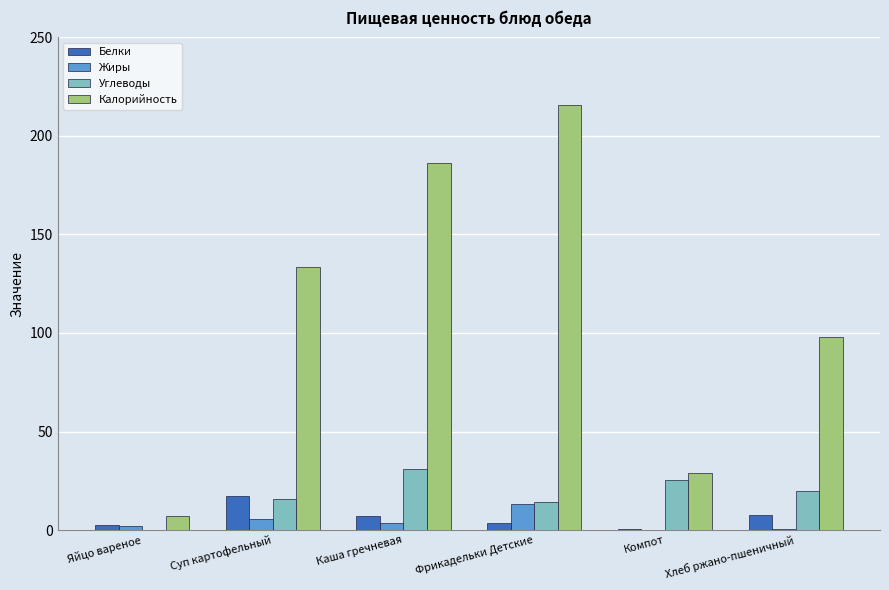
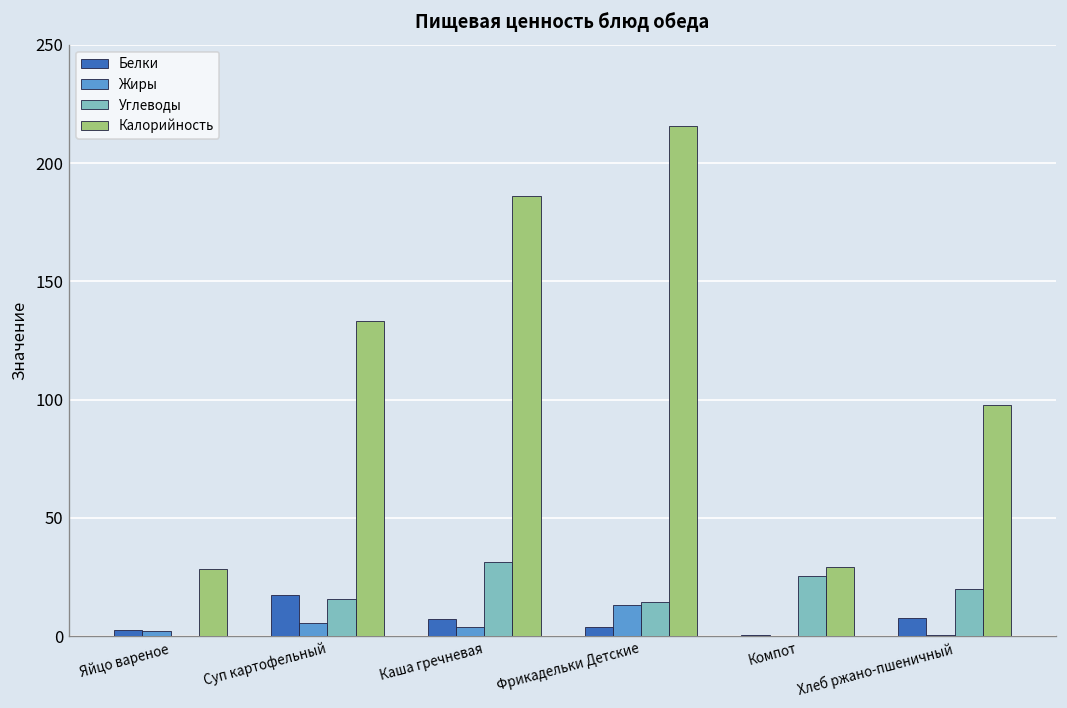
  {
    "Белки": {
      "Яйцо вареное": 2,
      "Суп картофельный": 17,
      "Каша гречневая": 7,
      "Фрикадельки Детские": 4,
      "Хлеб ржано-пшеничный": 8
    },
    "Калорийность": {
-     "Яйцо вареное": 7,
+     "Яйцо вареное": 28,
      "Суп картофельный": 133,
      "Каша гречневая": 186,
      "Фрикадельки Детские": 216,
      "Компот": 29,
      "Хлеб ржано-пшеничный": 98
    }
  }
